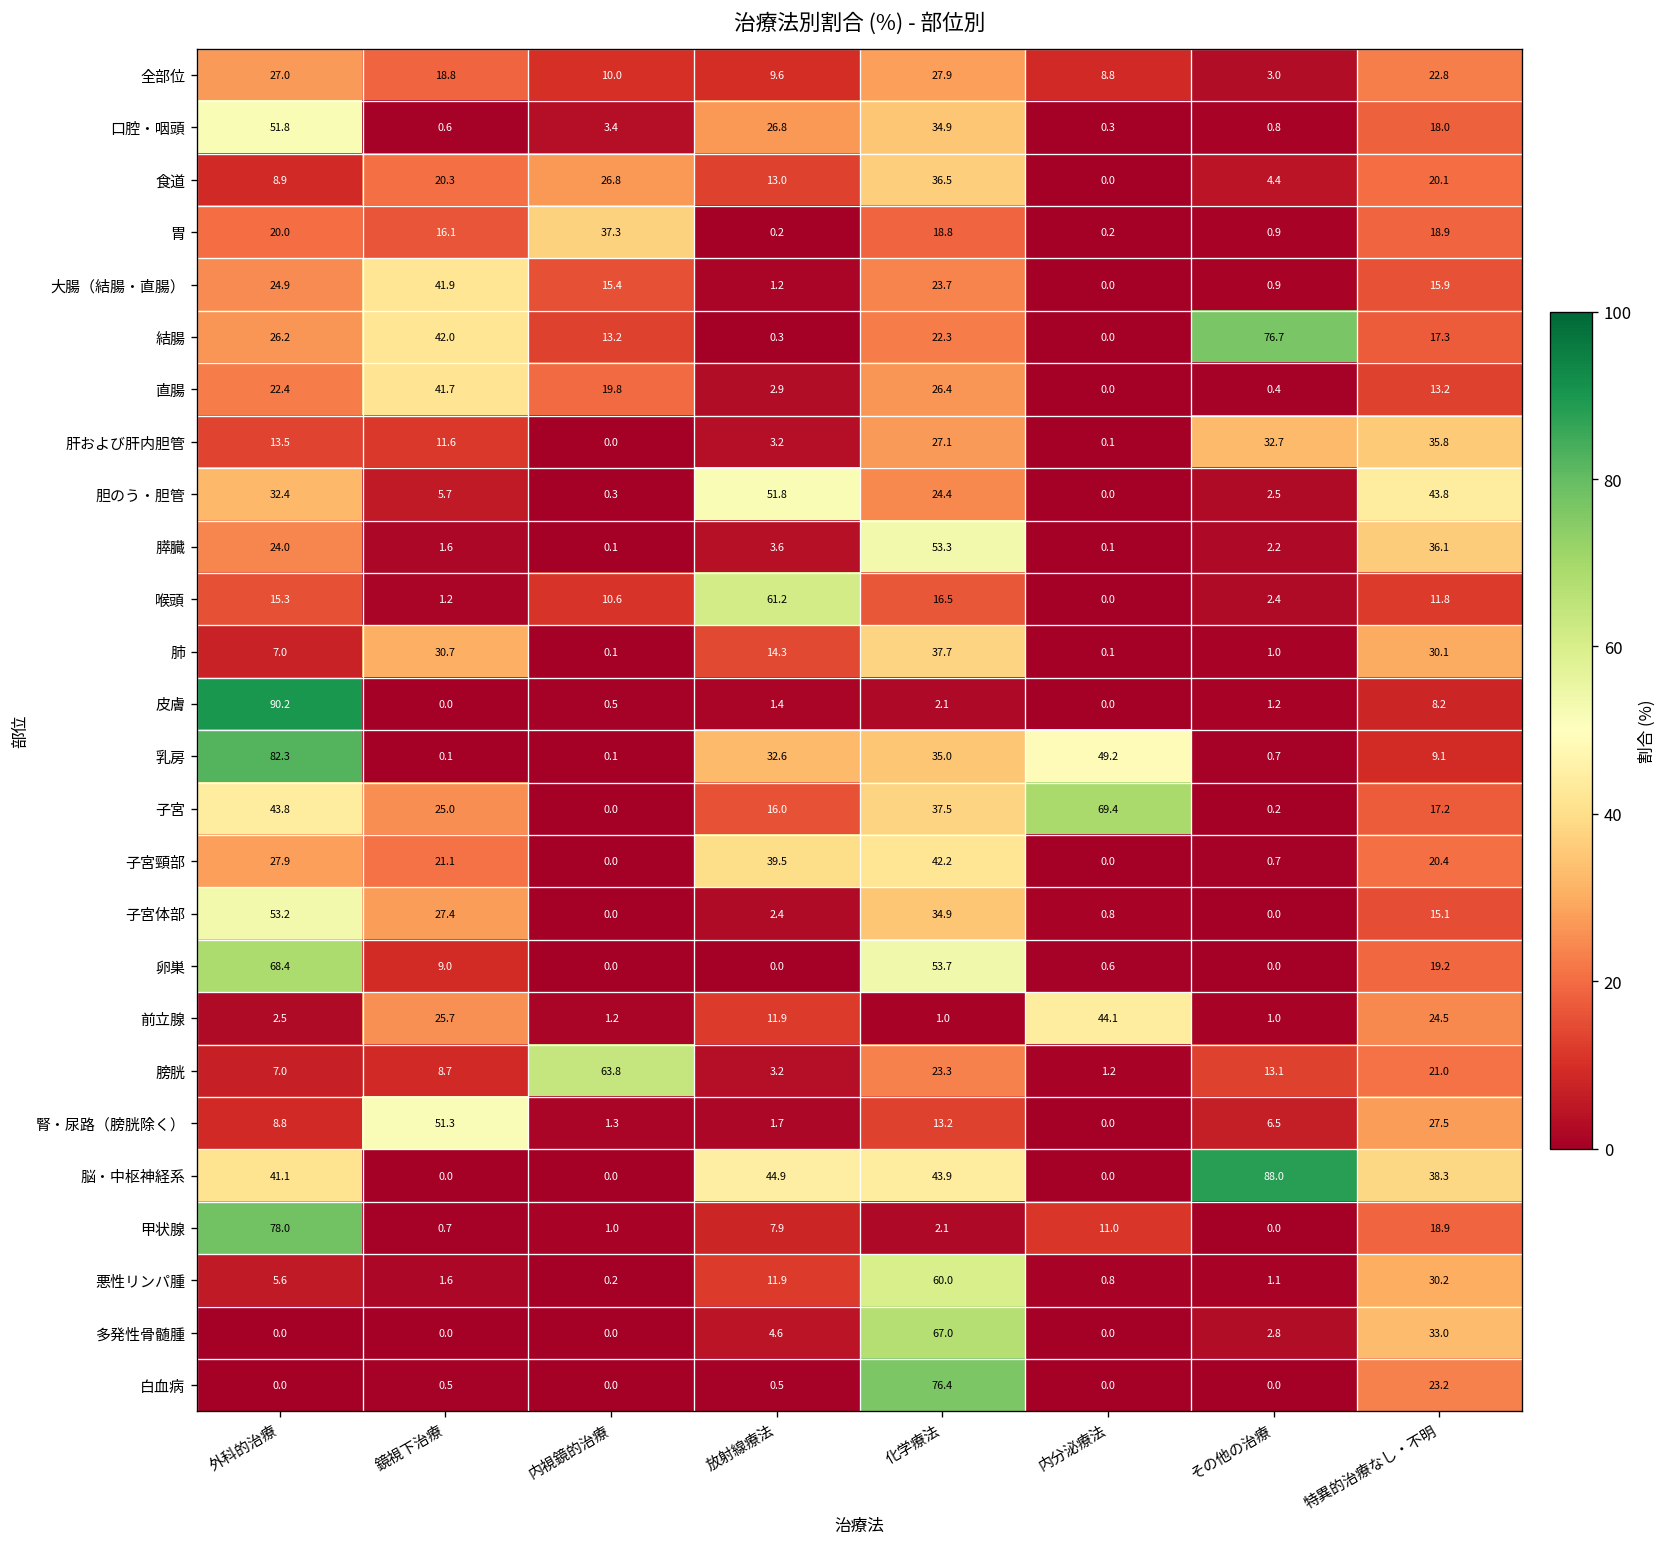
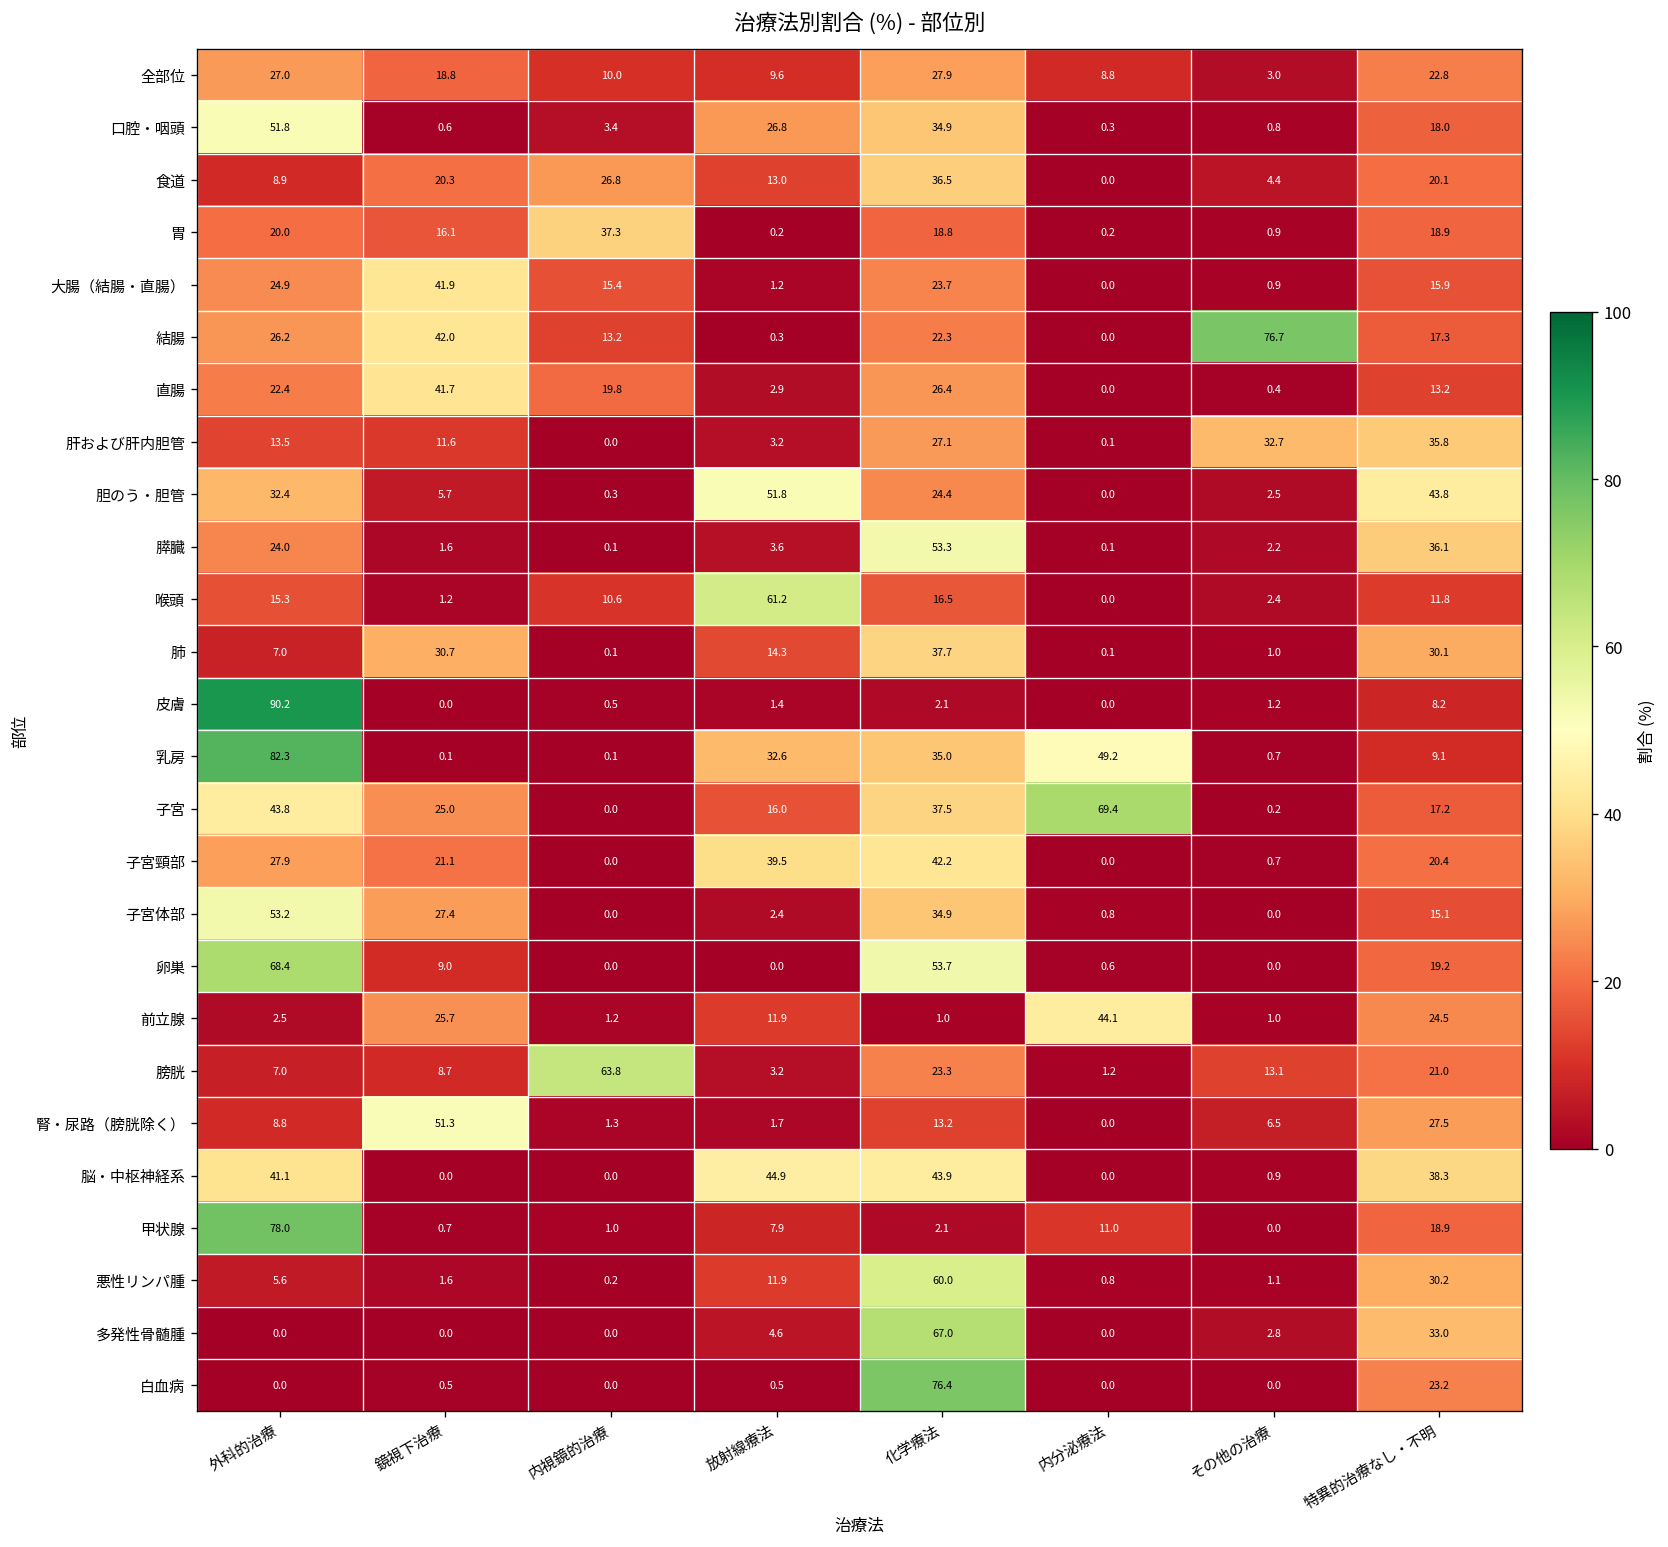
  {
    "脳・中枢神経系": {
      "外科的治療": 41.1,
      "鏡視下治療": 0.0,
      "内視鏡的治療": 0.0,
      "放射線療法": 44.9,
      "化学療法": 43.9,
      "内分泌療法": 0.0,
-     "その他の治療": 88.0,
+     "その他の治療": 0.9,
      "特異的治療なし・不明": 38.3
    }
  }
